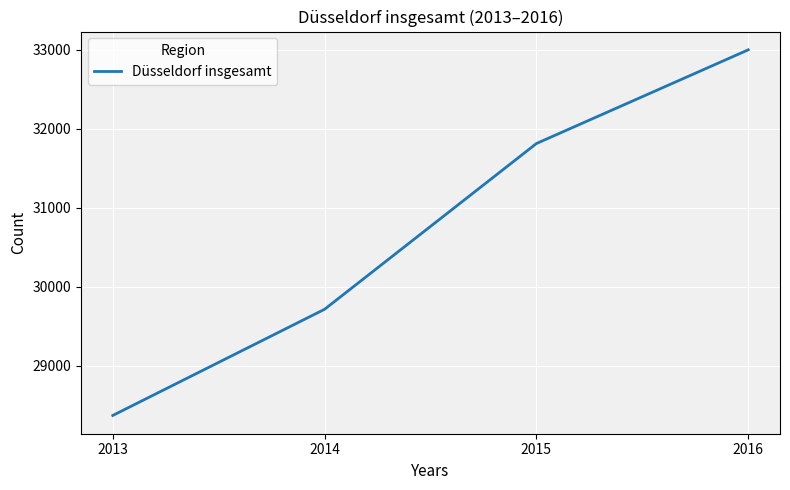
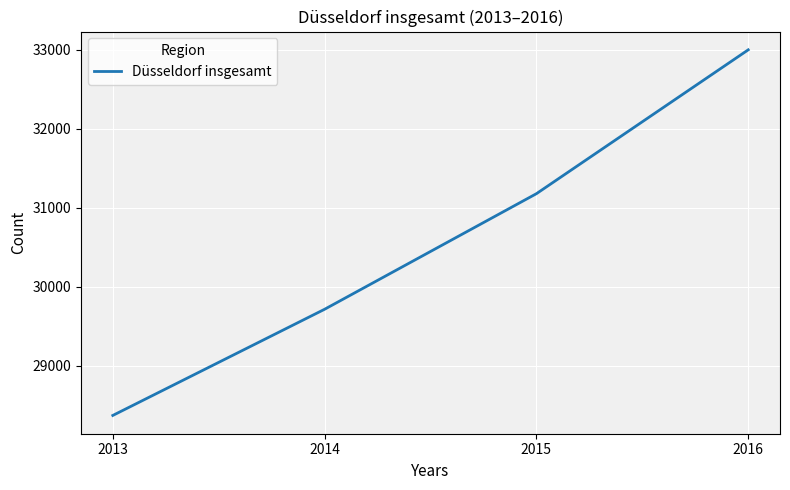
  {
    "2013": 28400,
    "2014": 29700,
-   "2015": 31800,
+   "2015": 31200,
    "2016": 33000
  }
